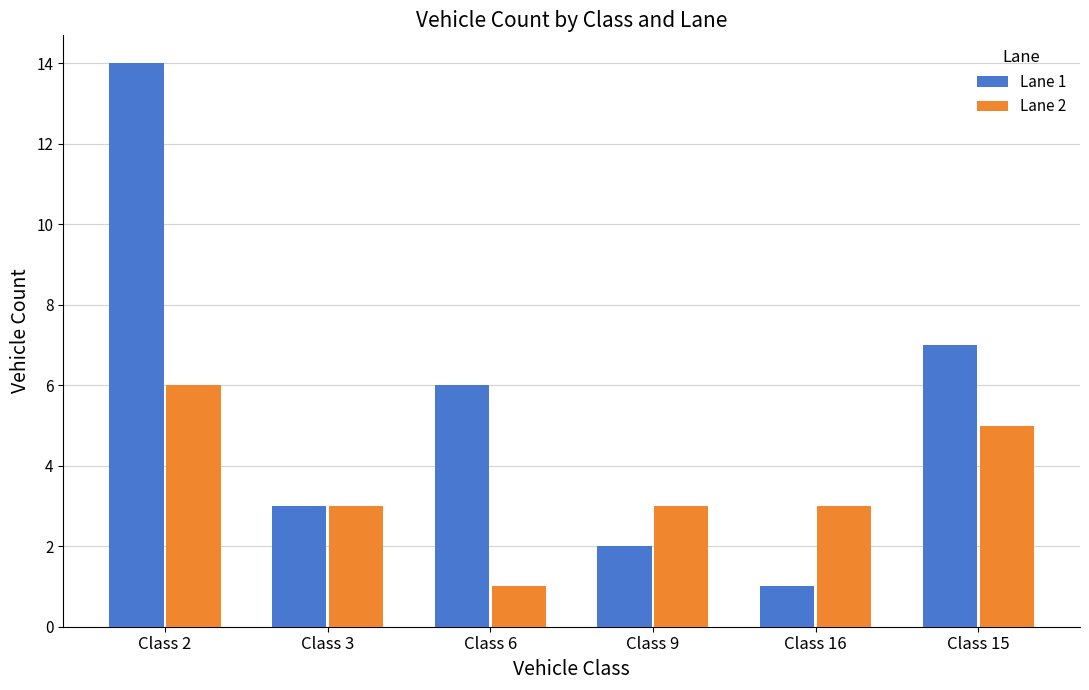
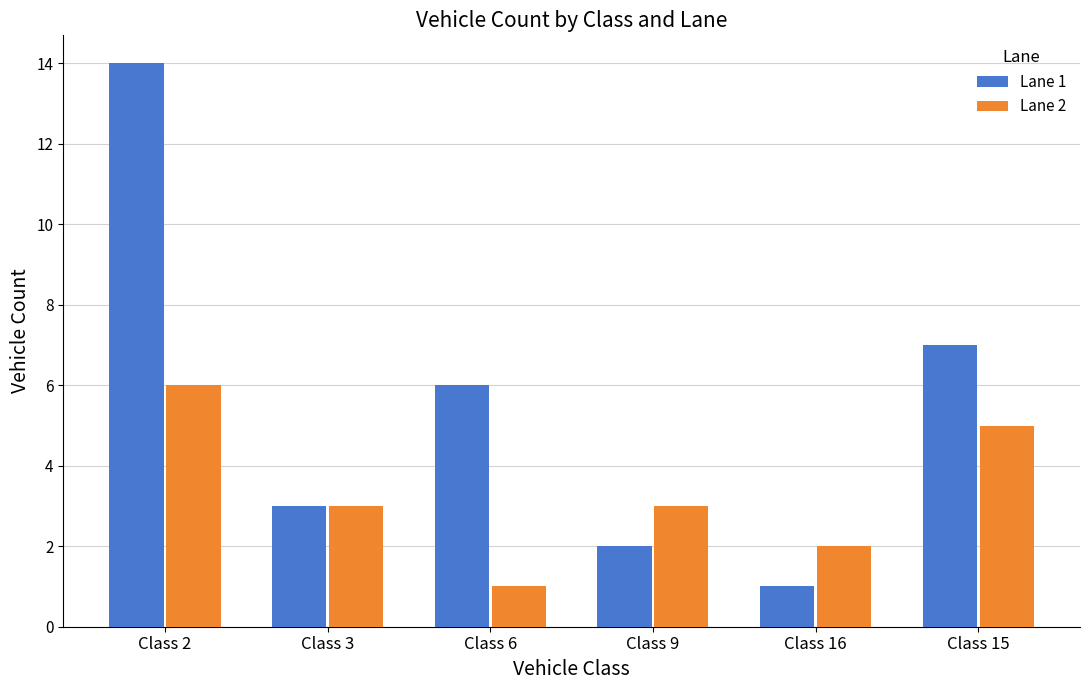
  {
    "Lane 1": {
      "Class 2": 14,
      "Class 3": 3,
      "Class 6": 6,
      "Class 9": 2,
      "Class 16": 1,
      "Class 15": 7
    },
    "Lane 2": {
      "Class 2": 6,
      "Class 3": 3,
      "Class 6": 1,
      "Class 9": 3,
-     "Class 16": 3,
+     "Class 16": 2,
      "Class 15": 5
    }
  }
